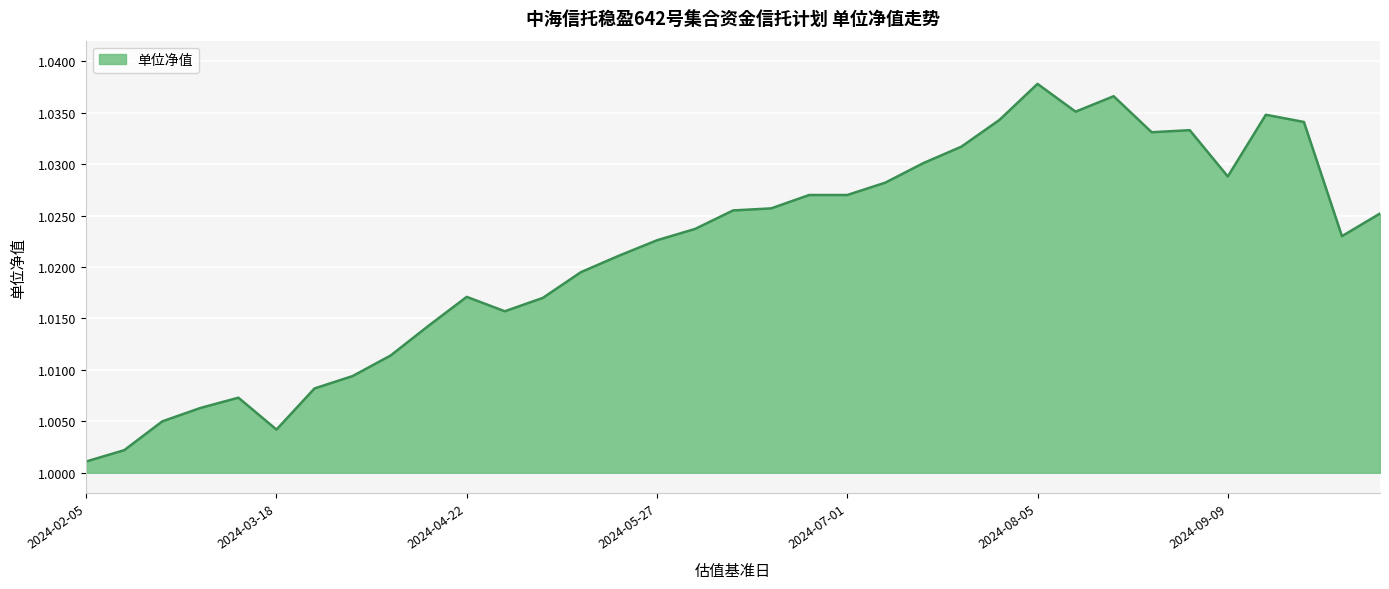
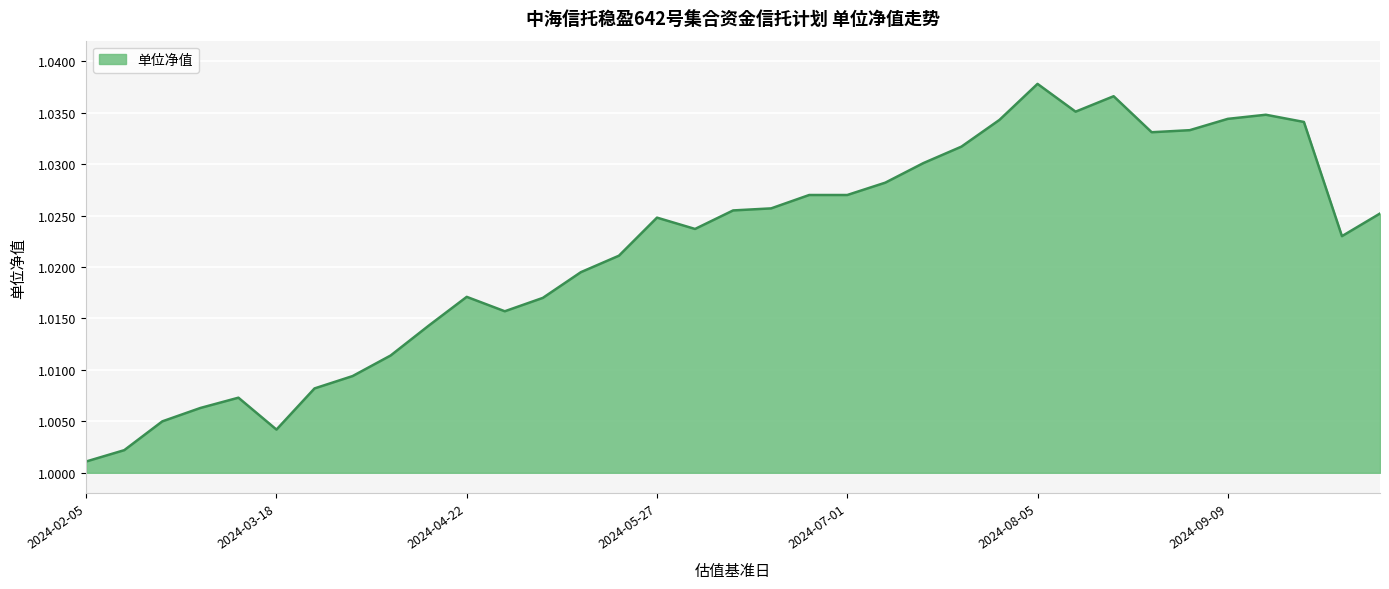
  {
    "2024-02-05": 1.0011,
    "2024-03-18": 1.0042,
    "2024-04-22": 1.0171,
-   "2024-05-27": 1.0226,
+   "2024-05-27": 1.0248,
    "2024-07-01": 1.0270,
    "2024-08-05": 1.0378,
-   "2024-09-09": 1.0288
+   "2024-09-09": 1.0344
  }
